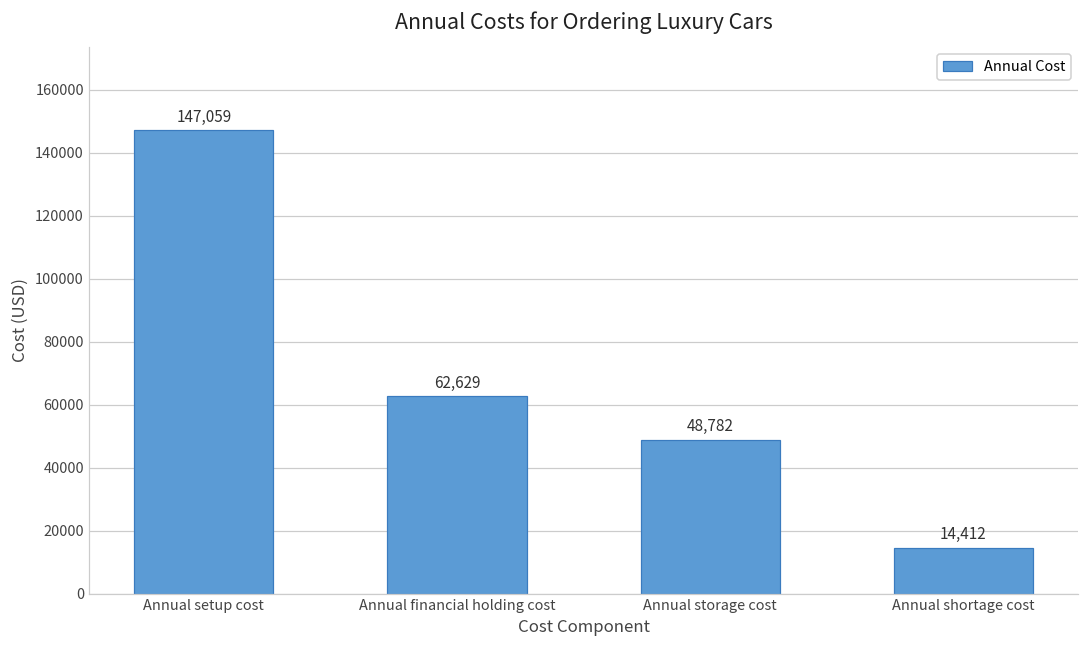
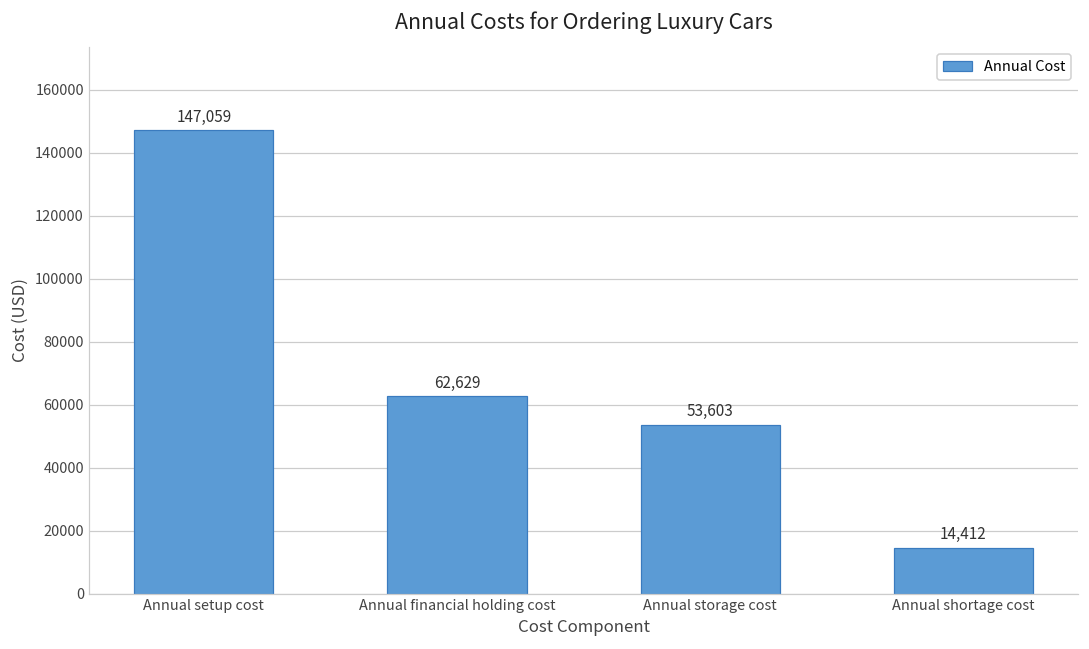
  {
    "Annual setup cost": "147,059",
    "Annual financial holding cost": "62,629",
-   "Annual storage cost": "48,782",
+   "Annual storage cost": "53,603",
    "Annual shortage cost": "14,412"
  }
